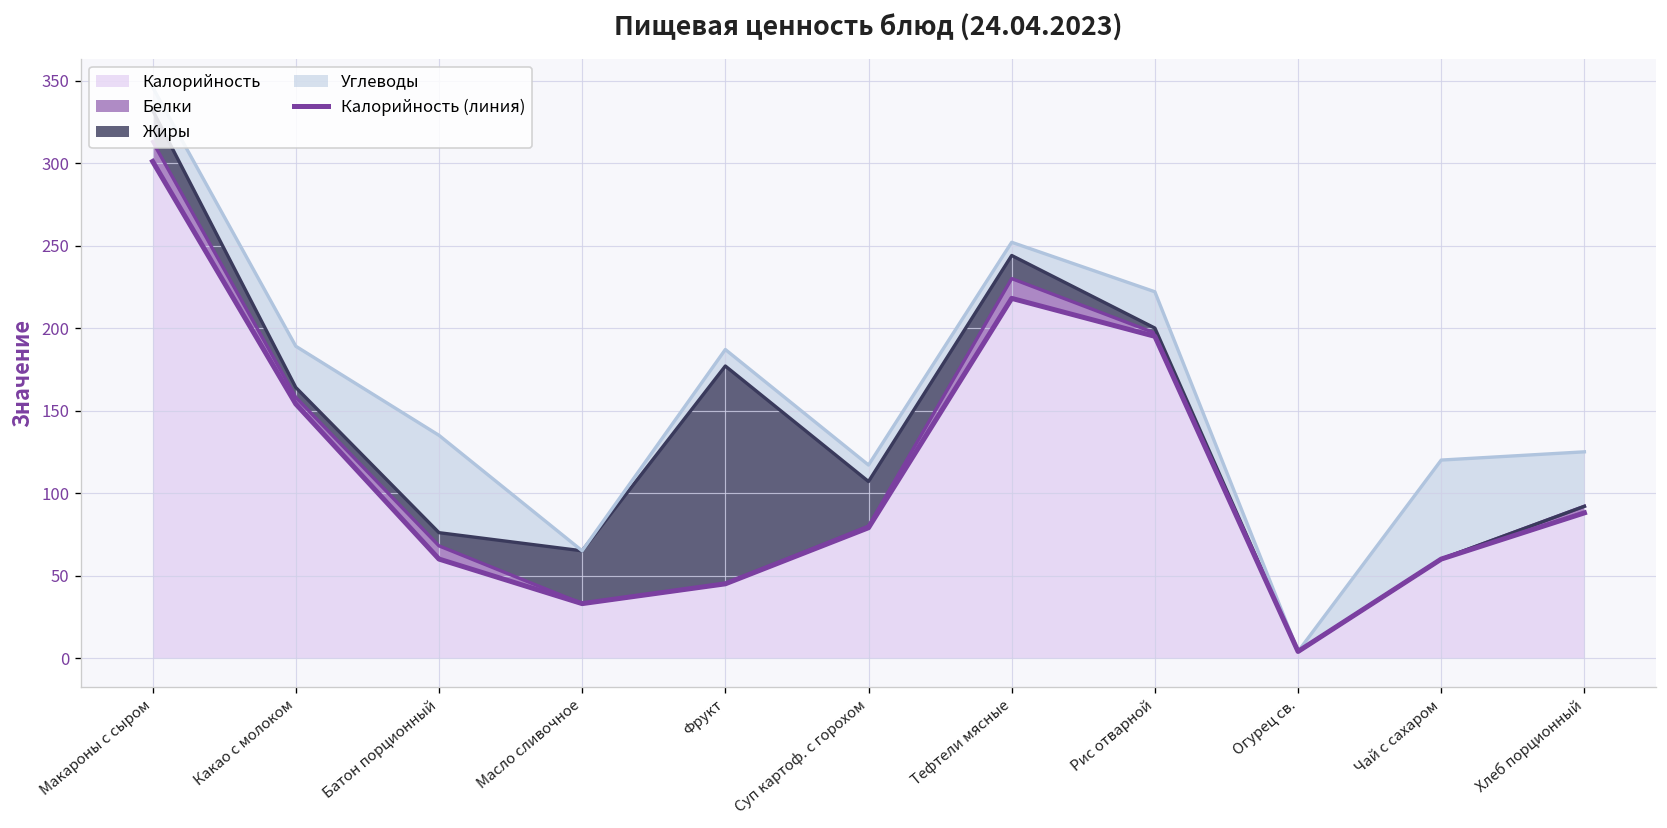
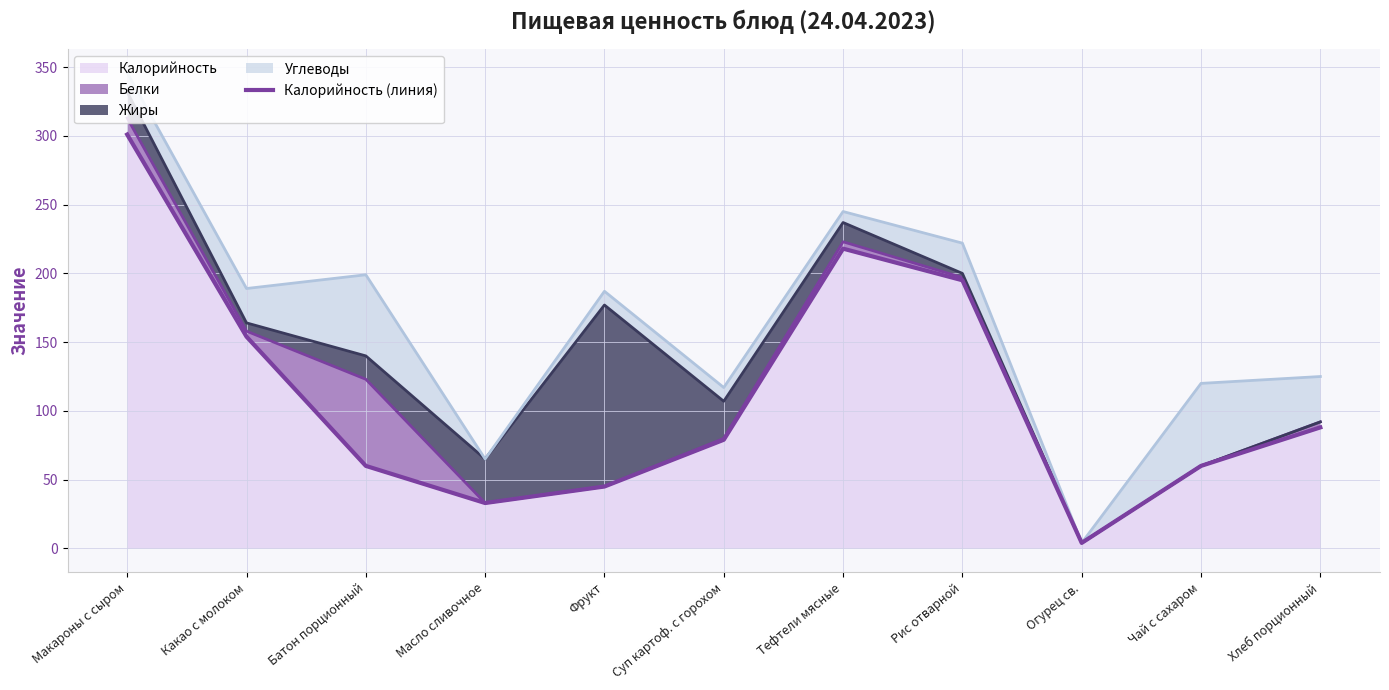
  {
    "Белки": {
      "Какао с молоком": 4,
-     "Батон порционный": 8,
-     "Тефтели мясные": 12,
+     "Батон порционный": 63,
+     "Тефтели мясные": 5,
      "Рис отварной": 2
    },
    "Жиры": {
      "Какао с молоком": 6,
-     "Батон порционный": 8,
+     "Батон порционный": 17,
      "Фрукт": 132,
      "Суп картоф. с горохом": 27,
      "Тефтели мясные": 14,
      "Рис отварной": 3
    }
  }
